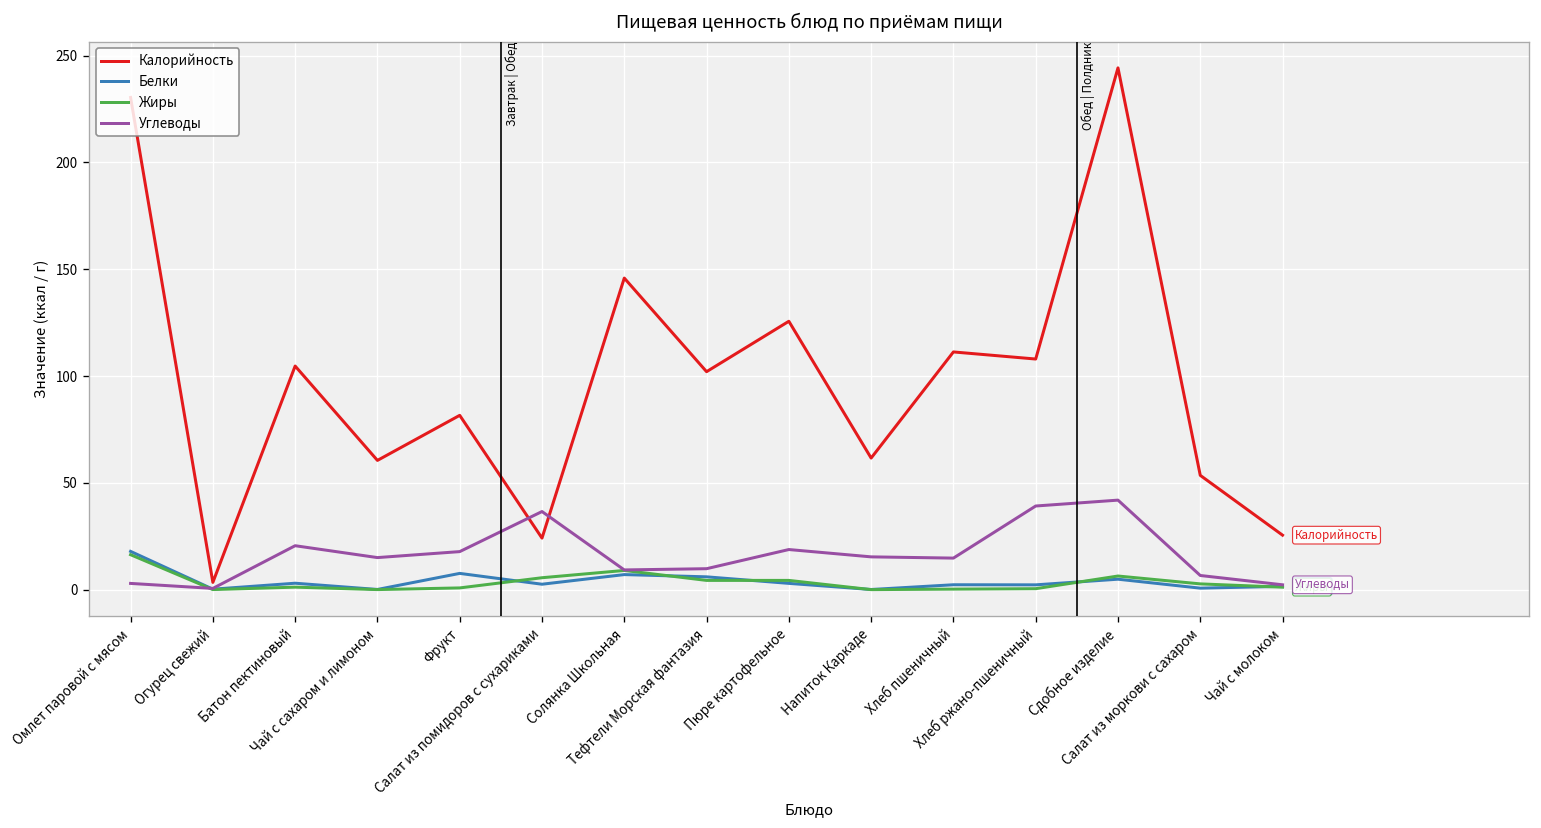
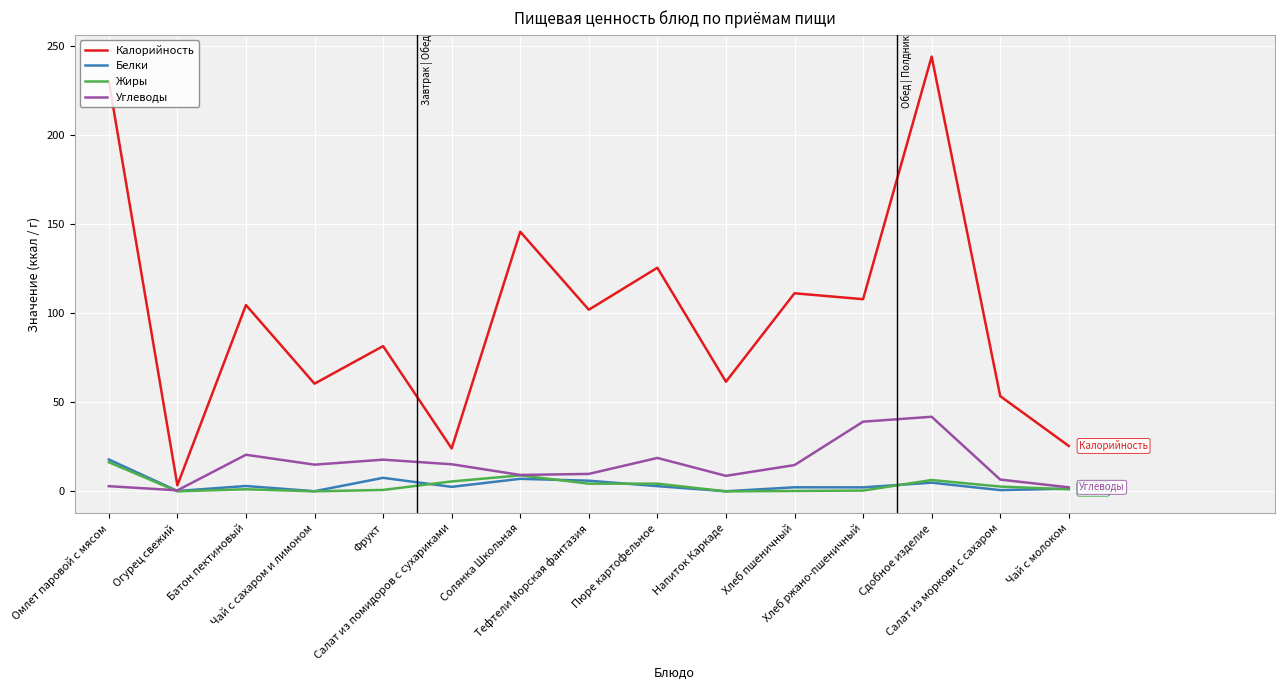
  {
    "Калорийность": {
      "Огурец свежий": 3,
      "Батон пектиновый": 105,
      "Чай с сахаром и лимоном": 61,
      "Фрукт": 82,
      "Салат из помидоров с сухариками": 24,
      "Солянка Школьная": 146,
      "Тефтели Морская фантазия": 102,
      "Пюре картофельное": 126,
      "Напиток Каркаде": 62,
      "Хлеб пшеничный": 111,
      "Хлеб ржано-пшеничный": 108,
      "Сдобное изделие": 244,
      "Салат из моркови с сахаром": 54,
      "Чай с молоком": 26
    },
    "Белки": {
      "Омлет паровой с мясом": 18,
      "Батон пектиновый": 3,
      "Фрукт": 8,
      "Салат из помидоров с сухариками": 3,
      "Солянка Школьная": 7,
      "Тефтели Морская фантазия": 6,
      "Хлеб пшеничный": 2,
      "Хлеб ржано-пшеничный": 2,
      "Сдобное изделие": 5,
      "Салат из моркови с сахаром": 1
    },
    "Жиры": {
      "Омлет паровой с мясом": 16,
      "Батон пектиновый": 1,
      "Фрукт": 1,
      "Салат из помидоров с сухариками": 6,
      "Тефтели Морская фантазия": 4,
      "Хлеб пшеничный": 0,
      "Хлеб ржано-пшеничный": 0,
      "Сдобное изделие": 6,
      "Салат из моркови с сахаром": 3
    },
    "Углеводы": {
      "Омлет паровой с мясом": 3,
      "Батон пектиновый": 21,
      "Чай с сахаром и лимоном": 15,
      "Фрукт": 18,
-     "Салат из помидоров с сухариками": 37,
+     "Салат из помидоров с сухариками": 15,
      "Тефтели Морская фантазия": 10,
      "Пюре картофельное": 19,
-     "Напиток Каркаде": 15,
+     "Напиток Каркаде": 9,
      "Хлеб пшеничный": 15,
      "Хлеб ржано-пшеничный": 39,
      "Сдобное изделие": 42,
      "Салат из моркови с сахаром": 7
    }
  }
